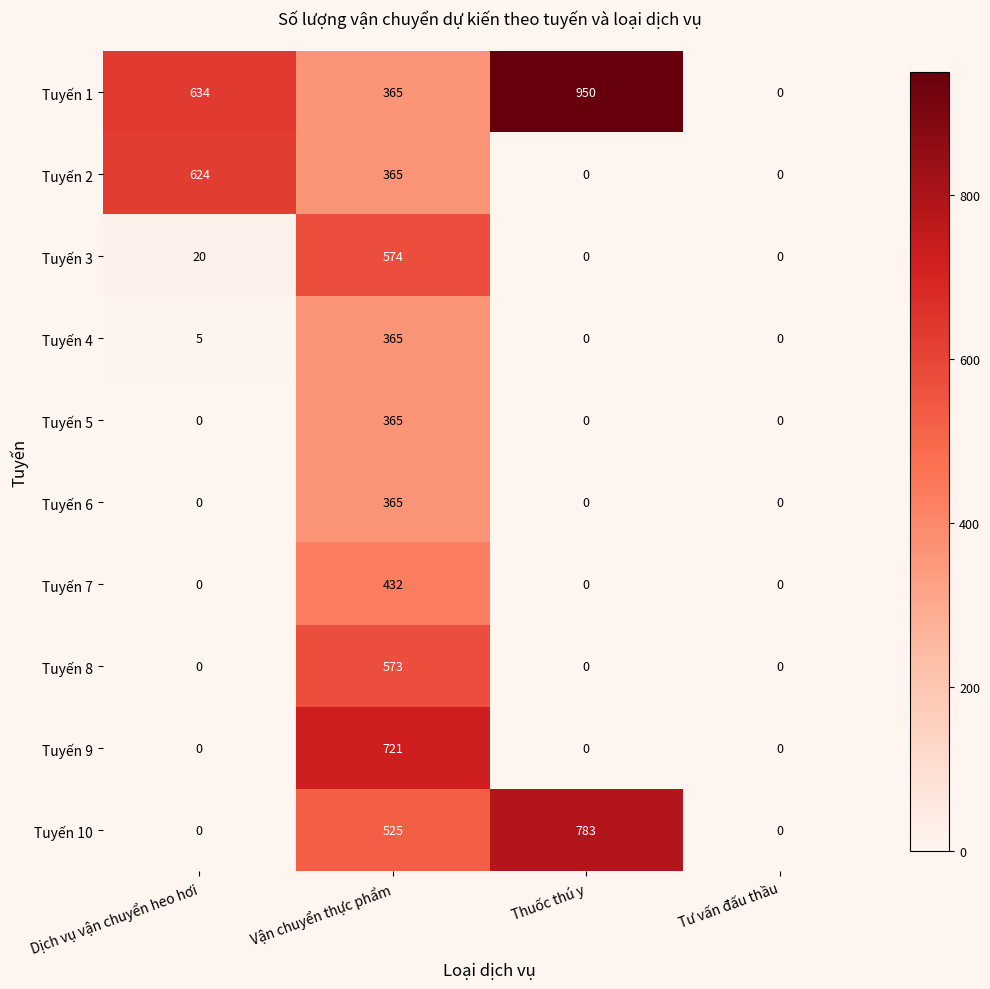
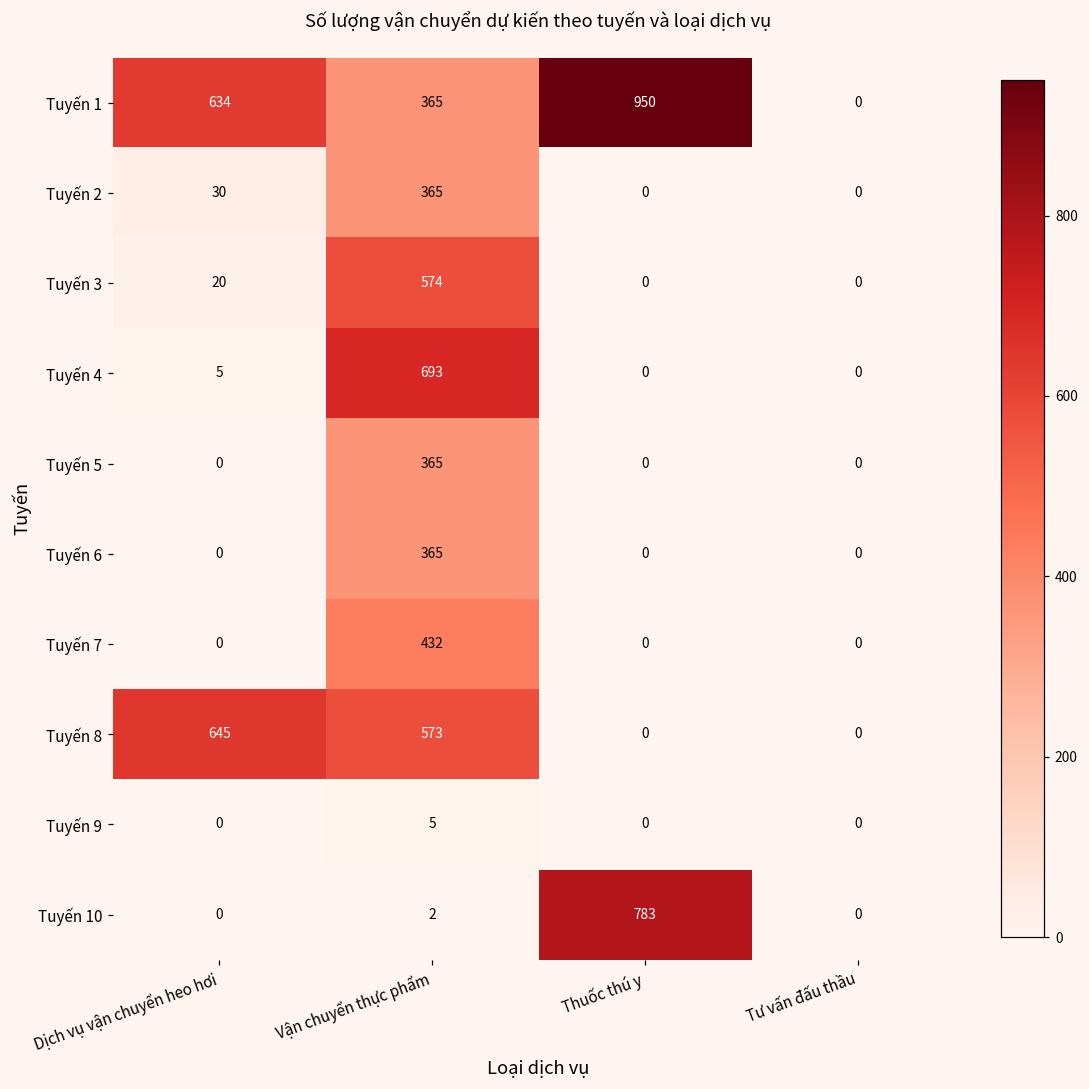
  {
    "Tuyến 1": {
      "Dịch vụ vận chuyển heo hơi": 634,
      "Vận chuyển thực phẩm": 365,
      "Thuốc thú y": 950,
      "Tư vấn đấu thầu": 0
    },
    "Tuyến 2": {
-     "Dịch vụ vận chuyển heo hơi": 624,
+     "Dịch vụ vận chuyển heo hơi": 30,
      "Vận chuyển thực phẩm": 365,
      "Thuốc thú y": 0,
      "Tư vấn đấu thầu": 0
    },
    "Tuyến 3": {
      "Dịch vụ vận chuyển heo hơi": 20,
      "Vận chuyển thực phẩm": 574,
      "Thuốc thú y": 0,
      "Tư vấn đấu thầu": 0
    },
    "Tuyến 4": {
      "Dịch vụ vận chuyển heo hơi": 5,
-     "Vận chuyển thực phẩm": 365,
+     "Vận chuyển thực phẩm": 693,
      "Thuốc thú y": 0,
      "Tư vấn đấu thầu": 0
    },
    "Tuyến 5": {
      "Dịch vụ vận chuyển heo hơi": 0,
      "Vận chuyển thực phẩm": 365,
      "Thuốc thú y": 0,
      "Tư vấn đấu thầu": 0
    },
    "Tuyến 6": {
      "Dịch vụ vận chuyển heo hơi": 0,
      "Vận chuyển thực phẩm": 365,
      "Thuốc thú y": 0,
      "Tư vấn đấu thầu": 0
    },
    "Tuyến 7": {
      "Dịch vụ vận chuyển heo hơi": 0,
      "Vận chuyển thực phẩm": 432,
      "Thuốc thú y": 0,
      "Tư vấn đấu thầu": 0
    },
    "Tuyến 8": {
-     "Dịch vụ vận chuyển heo hơi": 0,
+     "Dịch vụ vận chuyển heo hơi": 645,
      "Vận chuyển thực phẩm": 573,
      "Thuốc thú y": 0,
      "Tư vấn đấu thầu": 0
    },
    "Tuyến 9": {
      "Dịch vụ vận chuyển heo hơi": 0,
-     "Vận chuyển thực phẩm": 721,
+     "Vận chuyển thực phẩm": 5,
      "Thuốc thú y": 0,
      "Tư vấn đấu thầu": 0
    },
    "Tuyến 10": {
      "Dịch vụ vận chuyển heo hơi": 0,
-     "Vận chuyển thực phẩm": 525,
+     "Vận chuyển thực phẩm": 2,
      "Thuốc thú y": 783,
      "Tư vấn đấu thầu": 0
    }
  }
